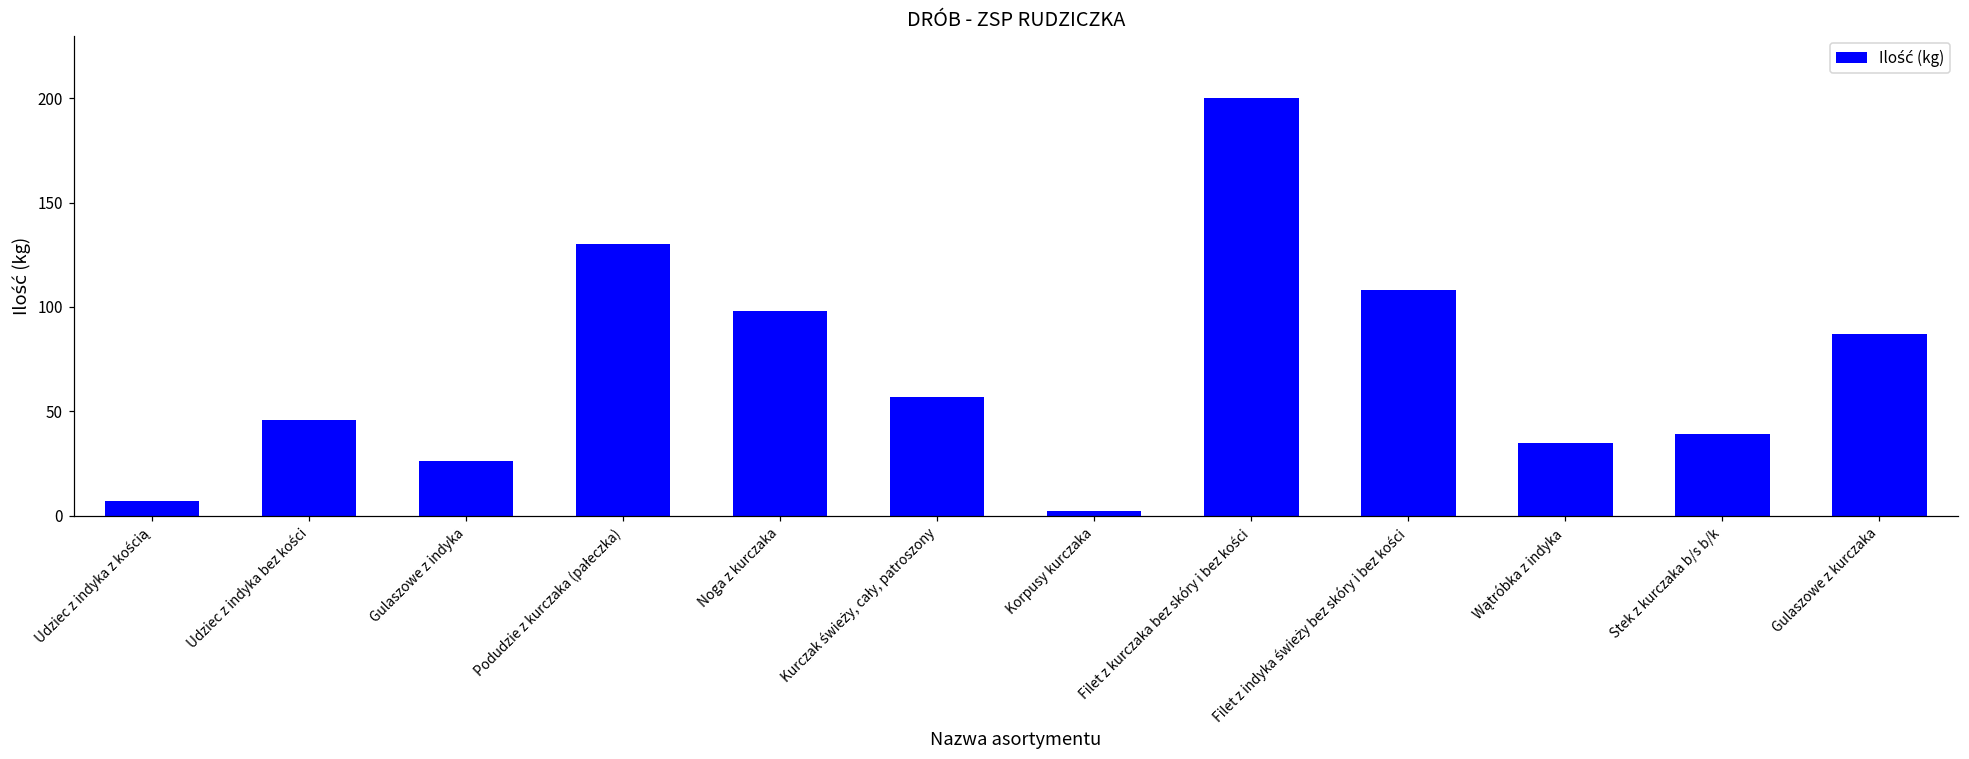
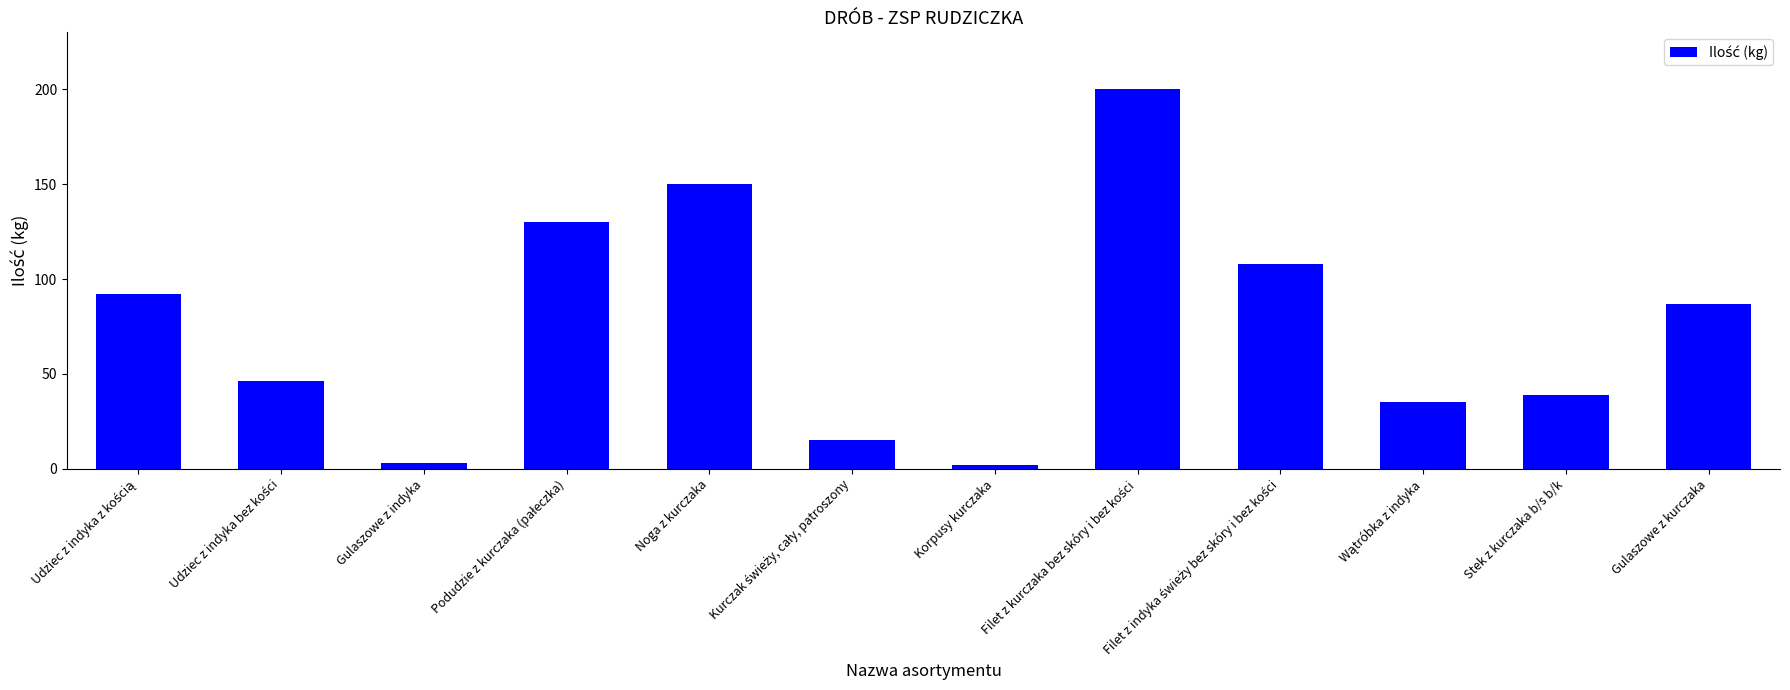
  {
-   "Udziec z indyka z kością": 7,
+   "Udziec z indyka z kością": 92,
    "Udziec z indyka bez kości": 46,
-   "Gulaszowe z indyka": 26,
+   "Gulaszowe z indyka": 3,
    "Podudzie z kurczaka (pałeczka)": 130,
-   "Noga z kurczaka": 98,
-   "Kurczak świeży, cały, patroszony": 57,
+   "Noga z kurczaka": 150,
+   "Kurczak świeży, cały, patroszony": 15,
    "Korpusy kurczaka": 2,
    "Filet z kurczaka bez skóry i bez kości": 200,
    "Filet z indyka świeży bez skóry i bez kości": 108,
    "Wątróbka z indyka": 35,
    "Stek z kurczaka b/s b/k": 39,
    "Gulaszowe z kurczaka": 87
  }
